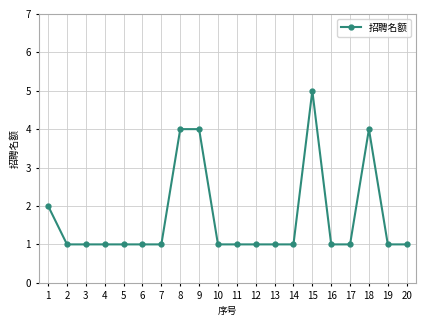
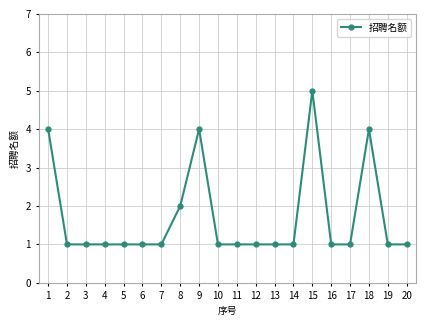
  {
-   "1": 2,
+   "1": 4,
    "2": 1,
    "3": 1,
    "4": 1,
    "5": 1,
    "6": 1,
    "7": 1,
-   "8": 4,
+   "8": 2,
    "9": 4,
    "10": 1,
    "11": 1,
    "12": 1,
    "13": 1,
    "14": 1,
    "15": 5,
    "16": 1,
    "17": 1,
    "18": 4,
    "19": 1,
    "20": 1
  }
